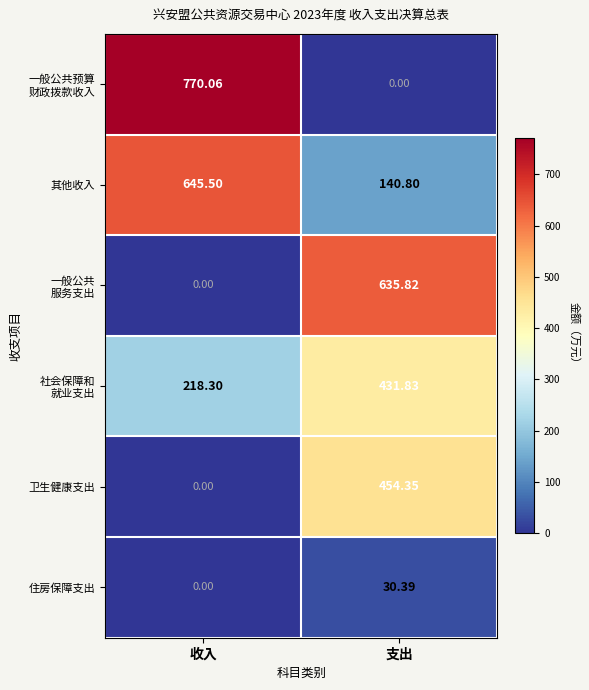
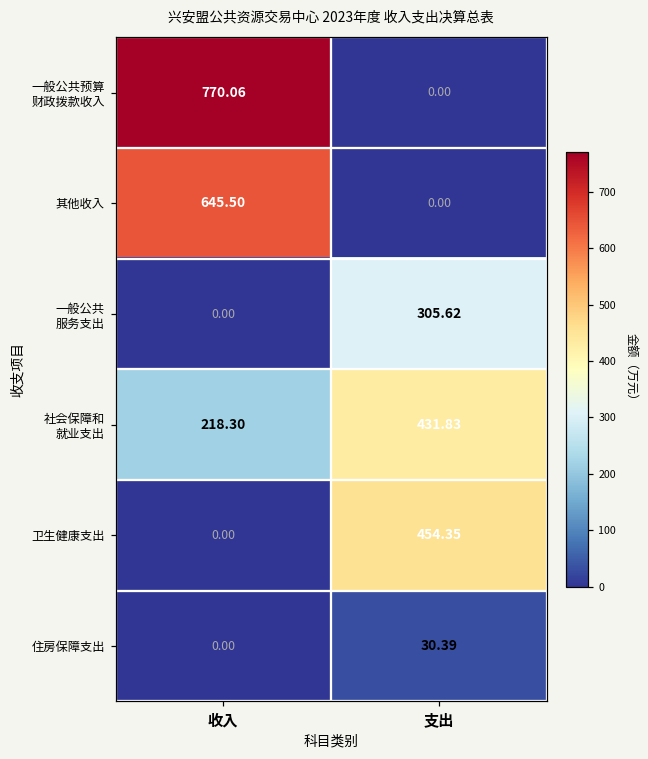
  {
    "一般公共预算 财政拨款收入": {
      "收入": 770.06,
      "支出": 0.00
    },
    "其他收入": {
      "收入": 645.50,
-     "支出": 140.80
+     "支出": 0.00
    },
    "一般公共 服务支出": {
      "收入": 0.00,
-     "支出": 635.82
+     "支出": 305.62
    },
    "社会保障和 就业支出": {
      "收入": 218.30,
      "支出": 431.83
    },
    "卫生健康支出": {
      "收入": 0.00,
      "支出": 454.35
    },
    "住房保障支出": {
      "收入": 0.00,
      "支出": 30.39
    }
  }
